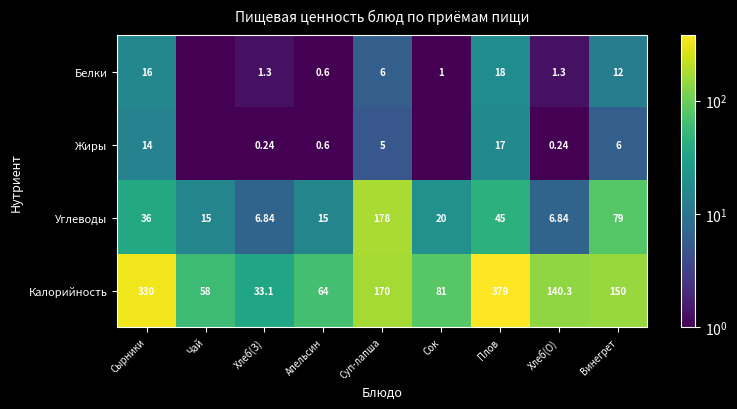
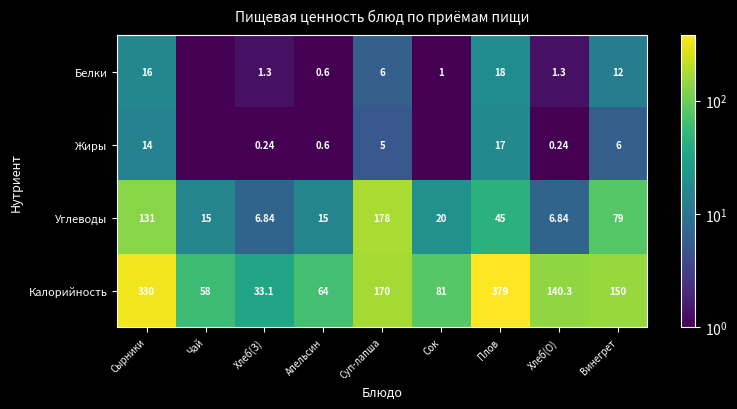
  {
    "Белки": {
      "Сырники": 16,
      "Хлеб(З)": 1.3,
      "Апельсин": 0.6,
      "Суп-лапша": 6,
      "Сок": 1,
      "Плов": 18,
      "Хлеб(О)": 1.3,
      "Винегрет": 12
    },
    "Жиры": {
      "Сырники": 14,
      "Хлеб(З)": 0.24,
      "Апельсин": 0.6,
      "Суп-лапша": 5,
      "Плов": 17,
      "Хлеб(О)": 0.24,
      "Винегрет": 6
    },
    "Углеводы": {
-     "Сырники": 36,
+     "Сырники": 131,
      "Чай": 15,
      "Хлеб(З)": 6.84,
      "Апельсин": 15,
      "Суп-лапша": 178,
      "Сок": 20,
      "Плов": 45,
      "Хлеб(О)": 6.84,
      "Винегрет": 79
    },
    "Калорийность": {
      "Сырники": 330,
      "Чай": 58,
      "Хлеб(З)": 33.1,
      "Апельсин": 64,
      "Суп-лапша": 170,
      "Сок": 81,
      "Плов": 379,
      "Хлеб(О)": 140.3,
      "Винегрет": 150
    }
  }
